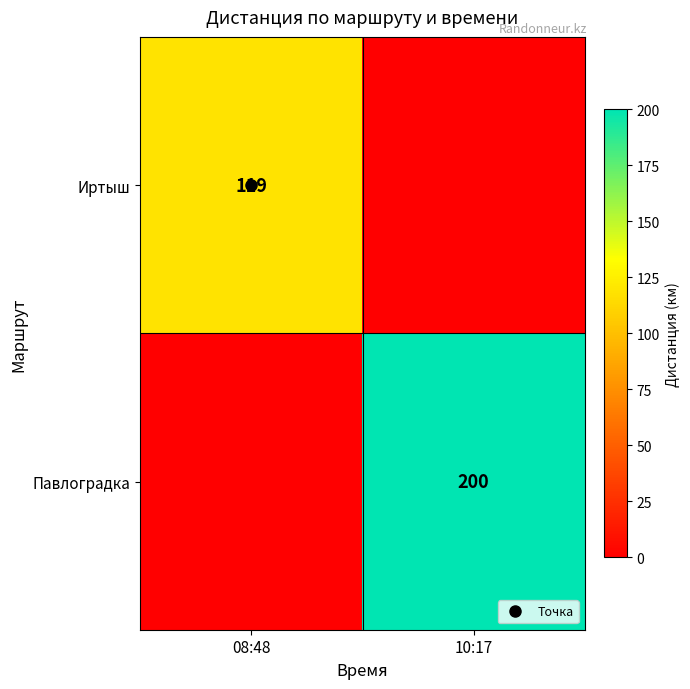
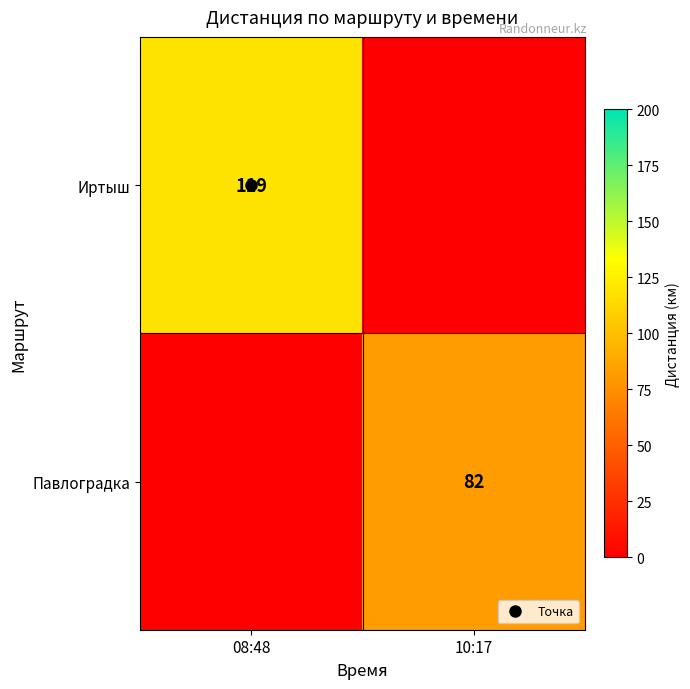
  {
    "Павлоградка": {
-     "10:17": 200
+     "10:17": 82
    }
  }
